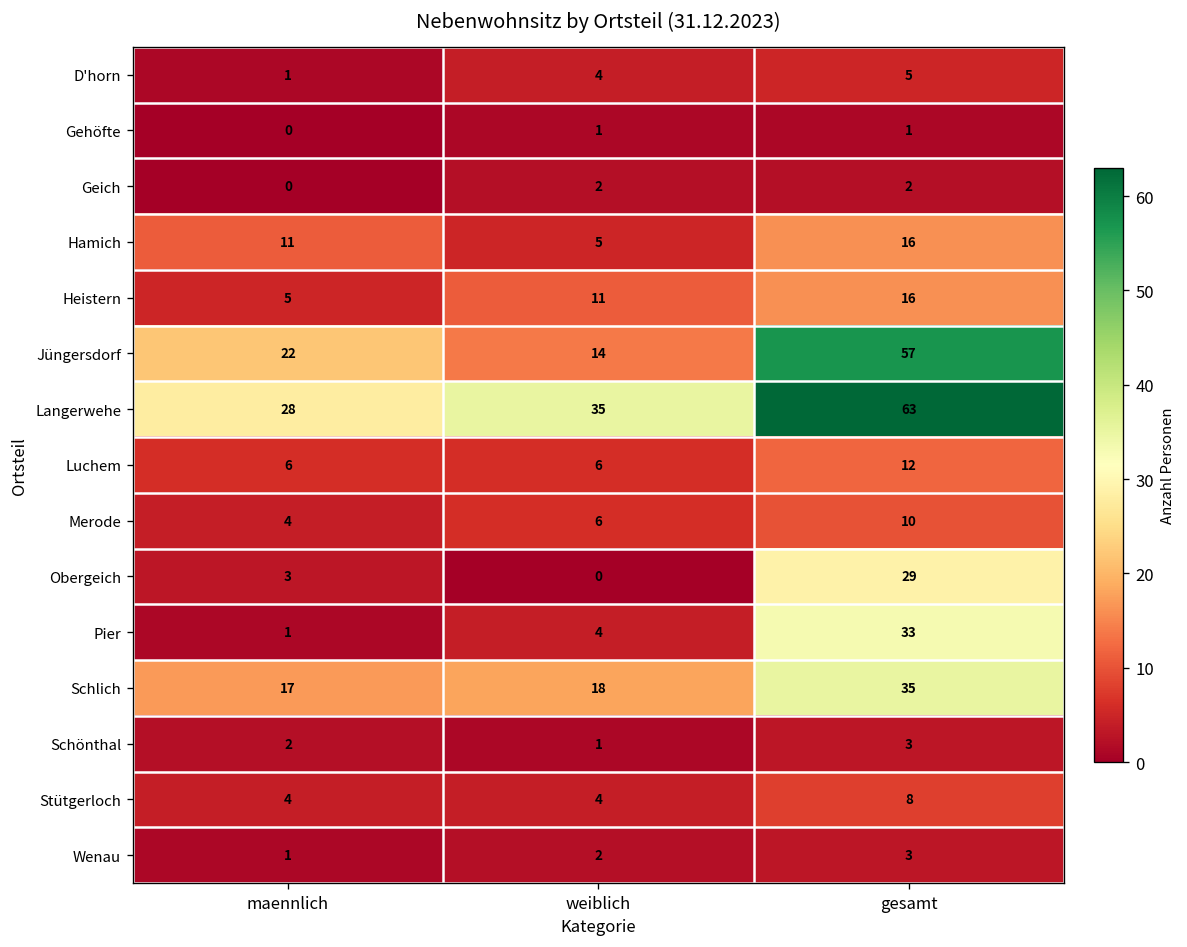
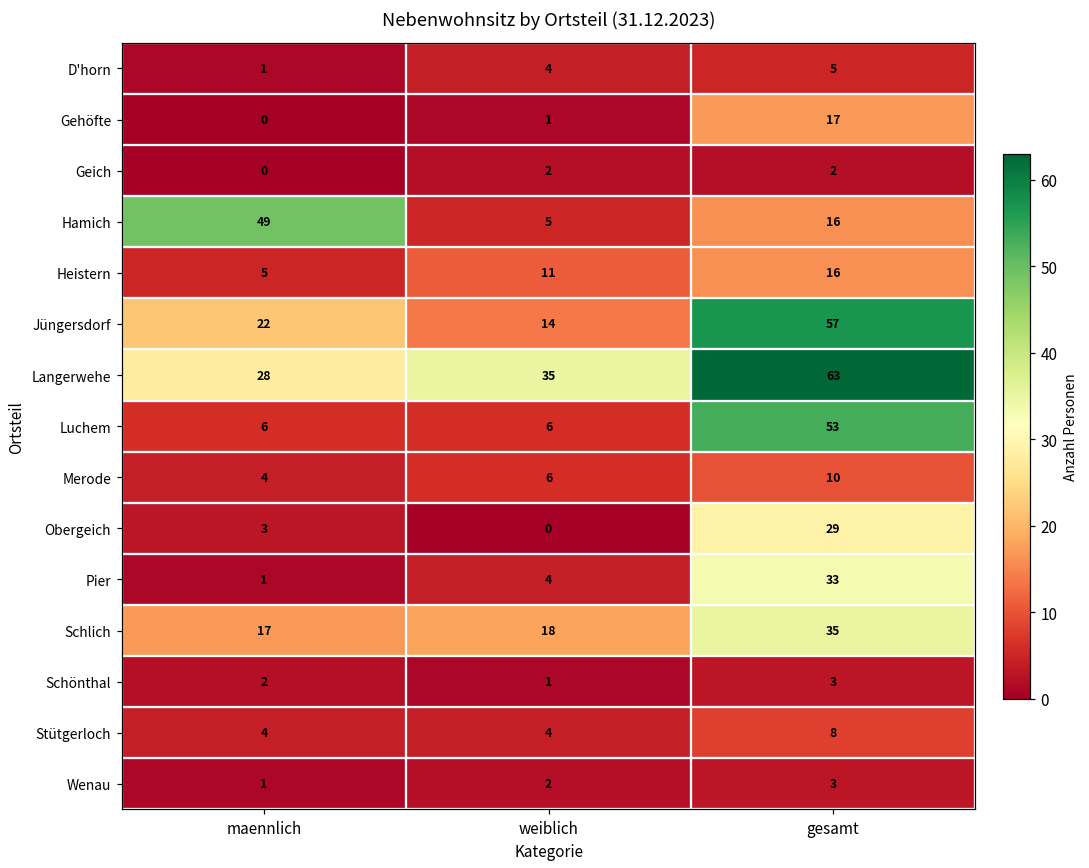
  {
    "D'horn": {
      "maennlich": 1,
      "weiblich": 4,
      "gesamt": 5
    },
    "Gehöfte": {
      "maennlich": 0,
      "weiblich": 1,
-     "gesamt": 1
+     "gesamt": 17
    },
    "Geich": {
      "maennlich": 0,
      "weiblich": 2,
      "gesamt": 2
    },
    "Hamich": {
-     "maennlich": 11,
+     "maennlich": 49,
      "weiblich": 5,
      "gesamt": 16
    },
    "Heistern": {
      "maennlich": 5,
      "weiblich": 11,
      "gesamt": 16
    },
    "Jüngersdorf": {
      "maennlich": 22,
      "weiblich": 14,
      "gesamt": 57
    },
    "Langerwehe": {
      "maennlich": 28,
      "weiblich": 35,
      "gesamt": 63
    },
    "Luchem": {
      "maennlich": 6,
      "weiblich": 6,
-     "gesamt": 12
+     "gesamt": 53
    },
    "Merode": {
      "maennlich": 4,
      "weiblich": 6,
      "gesamt": 10
    },
    "Obergeich": {
      "maennlich": 3,
      "weiblich": 0,
      "gesamt": 29
    },
    "Pier": {
      "maennlich": 1,
      "weiblich": 4,
      "gesamt": 33
    },
    "Schlich": {
      "maennlich": 17,
      "weiblich": 18,
      "gesamt": 35
    },
    "Schönthal": {
      "maennlich": 2,
      "weiblich": 1,
      "gesamt": 3
    },
    "Stütgerloch": {
      "maennlich": 4,
      "weiblich": 4,
      "gesamt": 8
    },
    "Wenau": {
      "maennlich": 1,
      "weiblich": 2,
      "gesamt": 3
    }
  }
